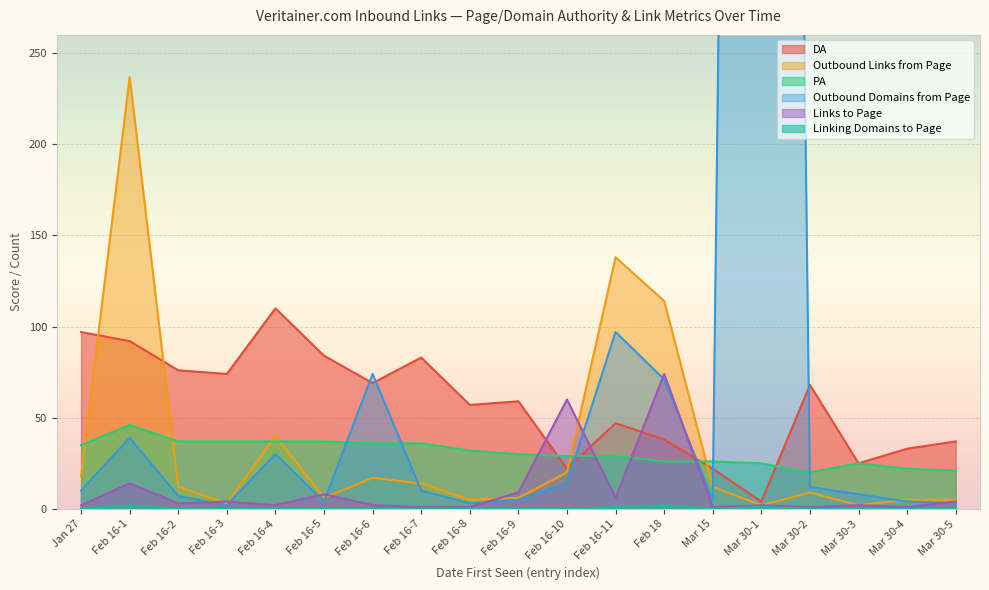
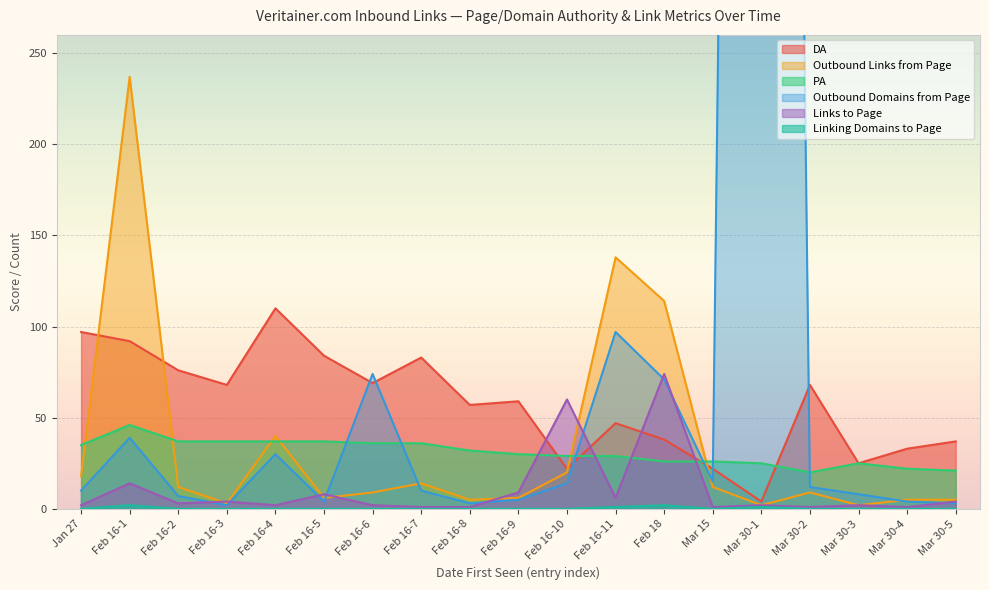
  {
    "DA": {
      "Jan 27": 97,
      "Feb 16-1": 92,
      "Feb 16-2": 76,
-     "Feb 16-3": 74,
+     "Feb 16-3": 68,
      "Feb 16-4": 110,
      "Feb 16-5": 84,
      "Feb 16-6": 69,
      "Feb 16-7": 83,
      "Feb 16-8": 57,
      "Feb 16-9": 59,
      "Feb 16-10": 22,
      "Feb 16-11": 47,
      "Feb 18": 38,
      "Mar 15": 22,
      "Mar 30-1": 4,
      "Mar 30-2": 68,
      "Mar 30-4": 33,
      "Mar 30-5": 37
    },
    "Outbound Links from Page": {
      "Jan 27": 18,
      "Feb 16-1": 237,
      "Feb 16-2": 12,
      "Feb 16-4": 40,
      "Feb 16-5": 6,
-     "Feb 16-6": 17,
+     "Feb 16-6": 9,
      "Feb 16-7": 14,
      "Feb 16-8": 5,
      "Feb 16-10": 20,
      "Feb 16-11": 138,
      "Feb 18": 114,
      "Mar 15": 12,
      "Mar 30-2": 9
    },
    "Outbound Domains from Page": {
      "Jan 27": 10,
      "Feb 16-1": 39,
      "Feb 16-2": 7,
      "Feb 16-4": 30,
      "Feb 16-5": 4,
      "Feb 16-6": 74,
      "Feb 16-7": 10,
      "Feb 16-8": 3,
      "Feb 16-10": 14,
      "Feb 16-11": 97,
      "Feb 18": 71,
-     "Mar 15": 5,
+     "Mar 15": 15,
      "Mar 30-2": 12,
      "Mar 30-3": 8
    },
    "Links to Page": {
      "Jan 27": 2,
      "Feb 16-1": 14,
      "Feb 16-2": 3,
      "Feb 16-4": 2,
      "Feb 16-5": 8,
      "Feb 16-6": 2,
      "Feb 16-9": 9,
      "Feb 16-10": 60,
      "Feb 16-11": 6,
      "Feb 18": 74
    }
  }
